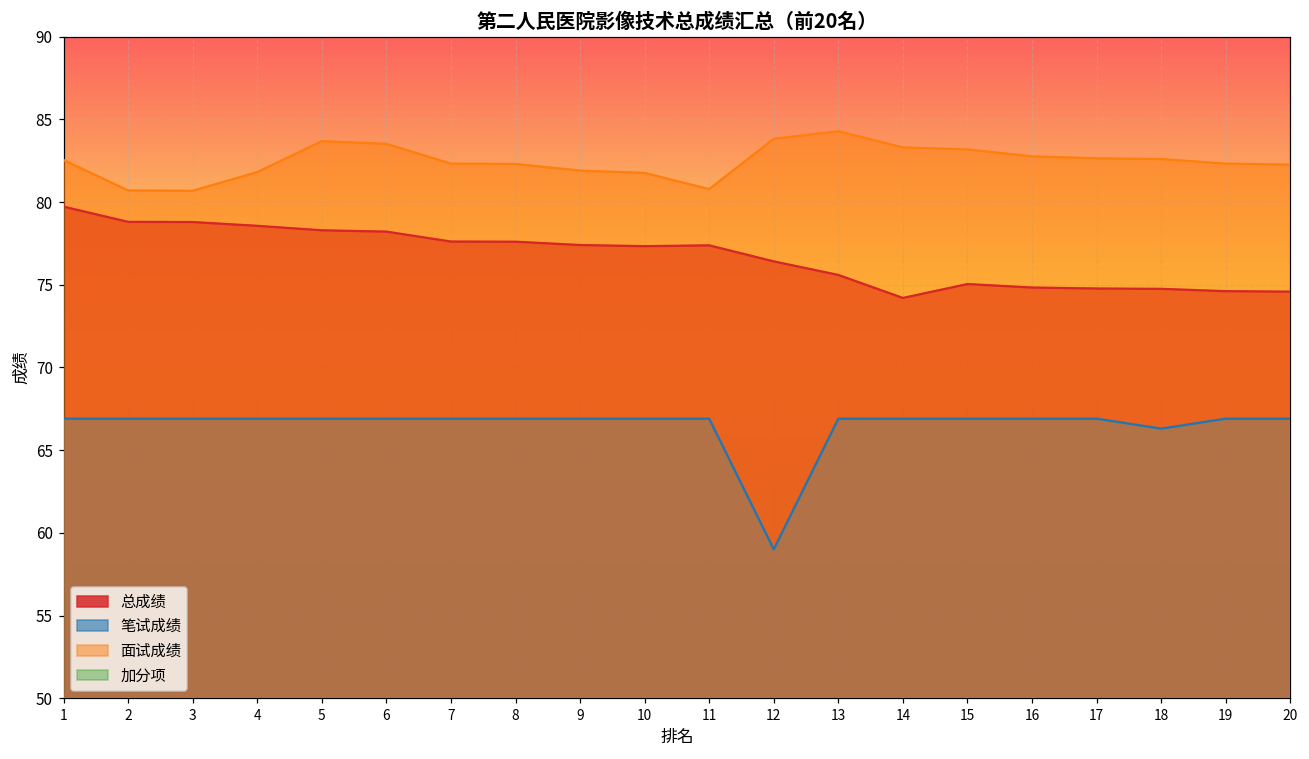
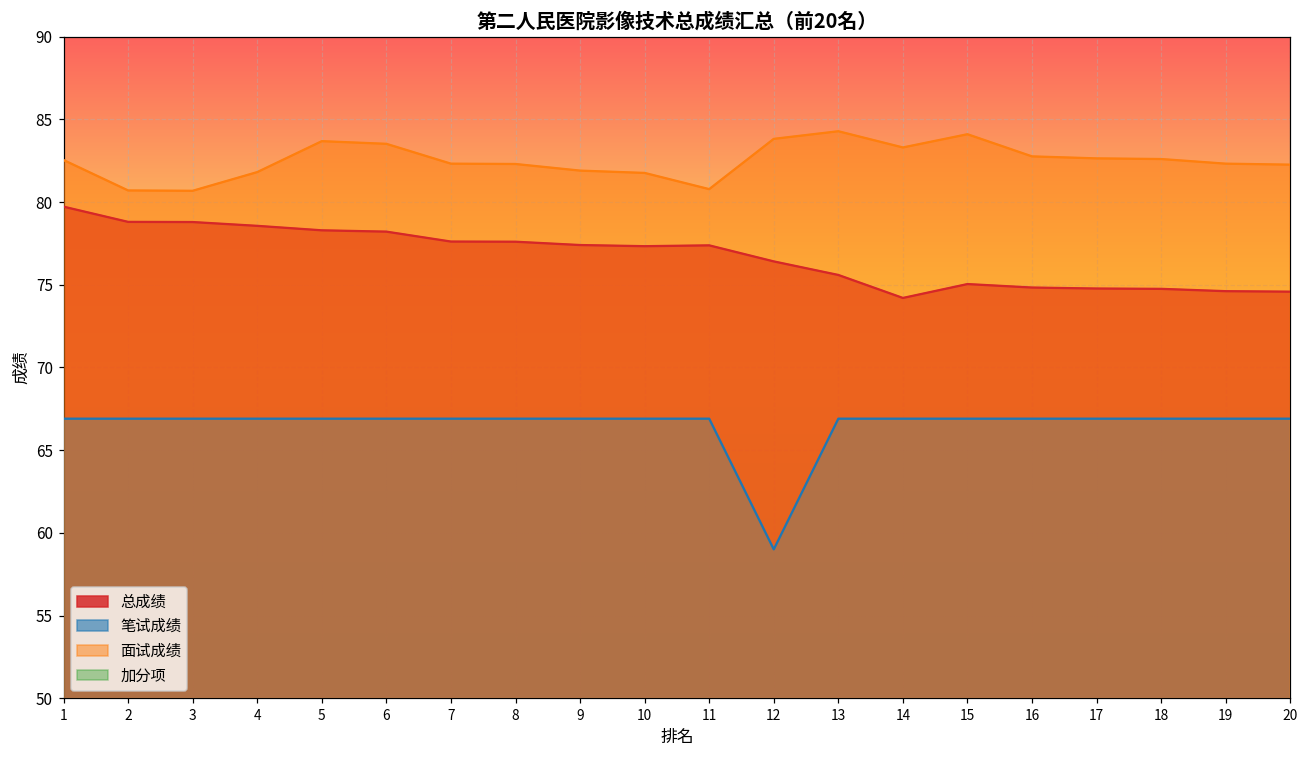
  {
    "总成绩": {
      "1": 79.7,
      "2": 78.8,
      "3": 78.8,
      "4": 78.6,
      "5": 78.3,
      "6": 78.2,
      "7": 77.6,
      "8": 77.6,
      "9": 77.4,
      "10": 77.3,
      "11": 77.4,
      "12": 76.4,
      "13": 75.6,
      "14": 74.2,
      "15": 75.0,
      "16": 74.8,
      "17": 74.8,
      "18": 74.8,
      "19": 74.6,
      "20": 74.6
    },
    "笔试成绩": {
      "1": 66.9,
      "2": 66.9,
      "3": 66.9,
      "4": 66.9,
      "5": 66.9,
      "6": 66.9,
      "7": 66.9,
      "8": 66.9,
      "9": 66.9,
      "10": 66.9,
      "11": 66.9,
      "12": 59.0,
      "13": 66.9,
      "14": 66.9,
      "15": 66.9,
      "16": 66.9,
      "17": 66.9,
-     "18": 66.3,
+     "18": 66.9,
      "19": 66.9,
      "20": 66.9
    },
    "面试成绩": {
      "1": 82.5,
      "2": 80.7,
      "3": 80.7,
      "4": 81.8,
      "5": 83.7,
      "6": 83.5,
      "7": 82.3,
      "8": 82.3,
      "9": 81.9,
      "10": 81.8,
      "11": 80.8,
      "12": 83.8,
      "13": 84.3,
      "14": 83.3,
-     "15": 83.2,
+     "15": 84.1,
      "16": 82.8,
      "17": 82.6,
      "18": 82.6,
      "19": 82.3,
      "20": 82.3
    }
  }
